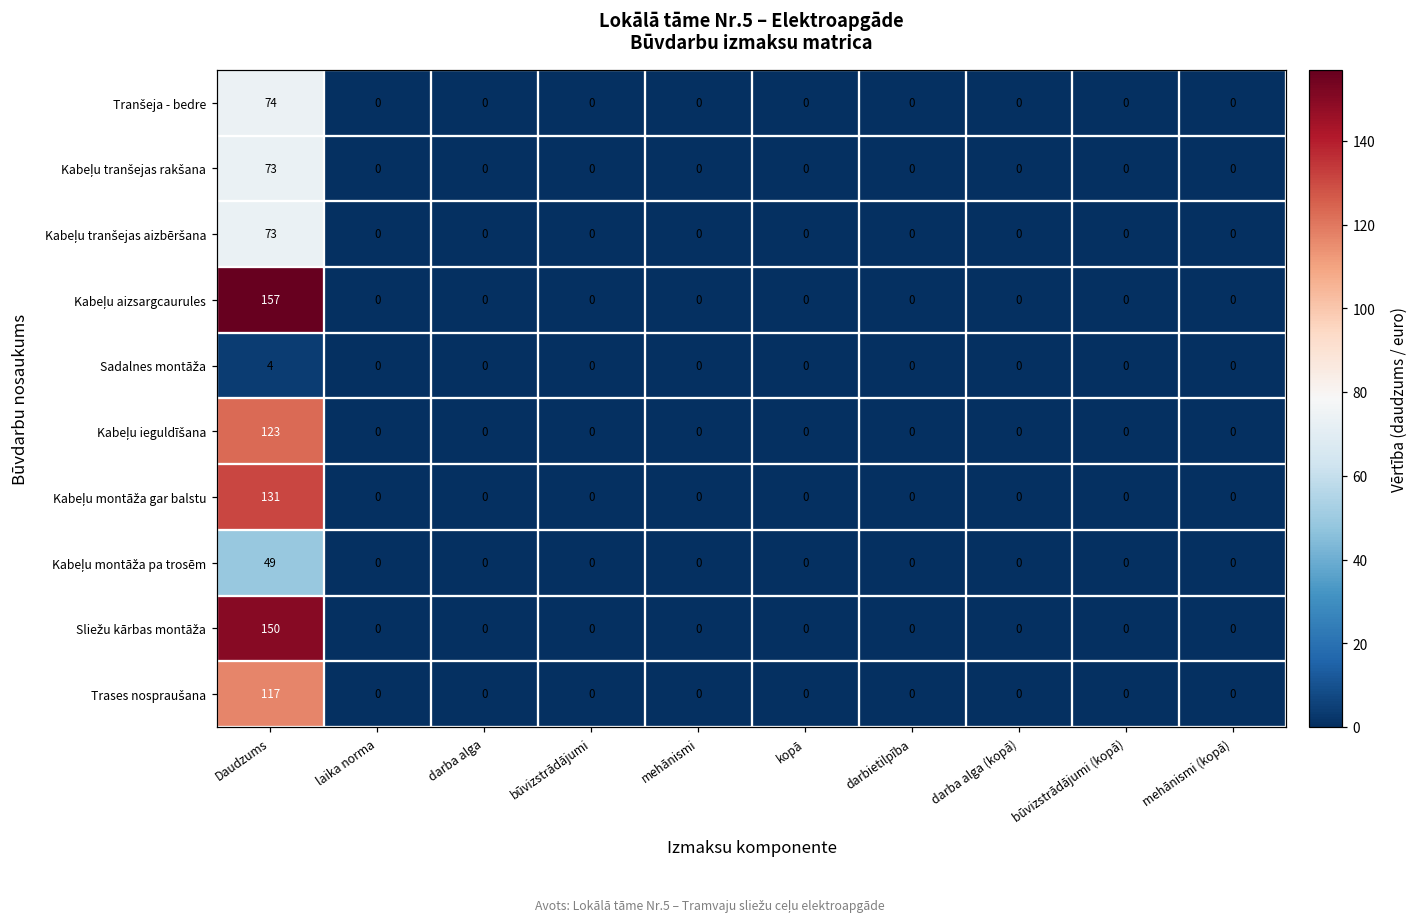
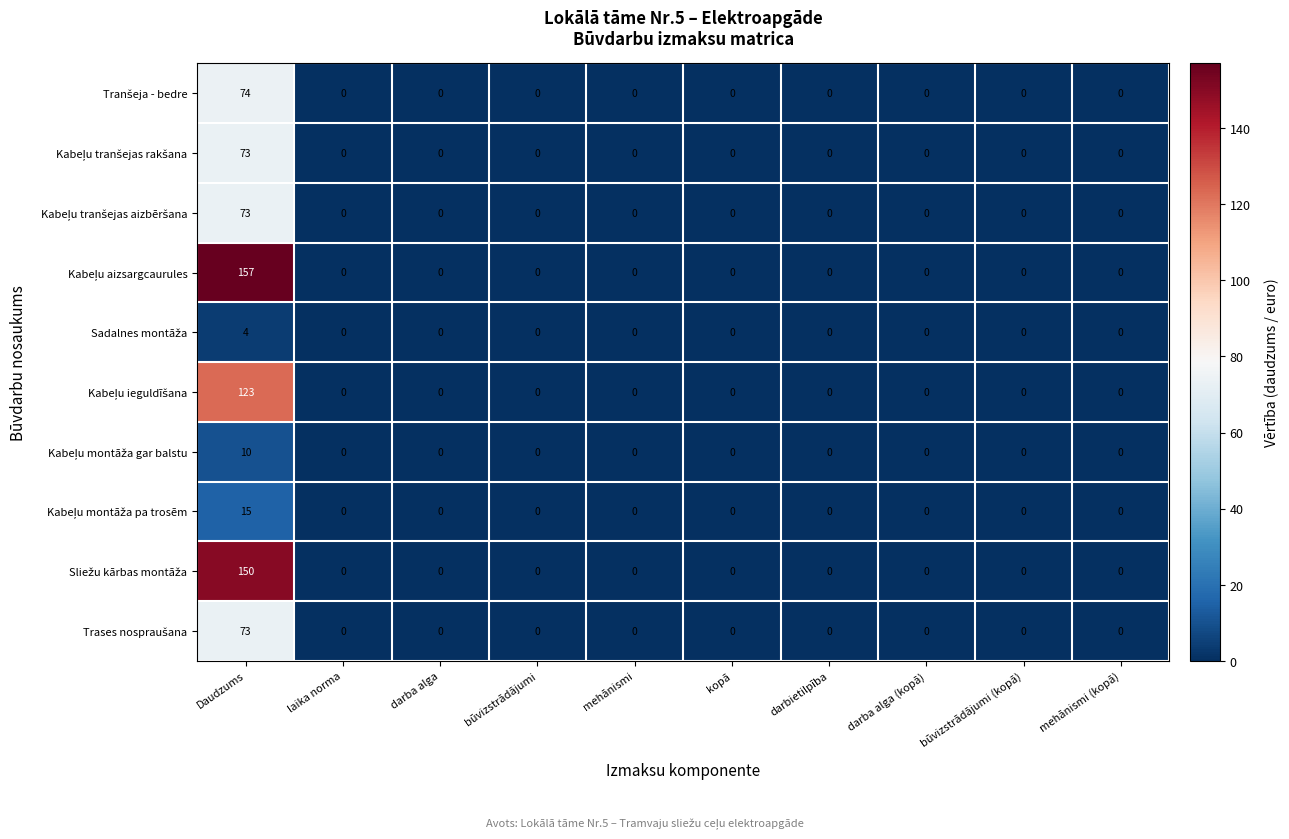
  {
    "Tranšeja - bedre": {
      "Daudzums": 74,
      "laika norma": 0,
      "darba alga": 0,
      "būvizstrādājumi": 0,
      "mehānismi": 0,
      "kopā": 0,
      "darbietilpība": 0,
      "darba alga (kopā)": 0,
      "būvizstrādājumi (kopā)": 0,
      "mehānismi (kopā)": 0
    },
    "Kabeļu tranšejas rakšana": {
      "Daudzums": 73,
      "laika norma": 0,
      "darba alga": 0,
      "būvizstrādājumi": 0,
      "mehānismi": 0,
      "kopā": 0,
      "darbietilpība": 0,
      "darba alga (kopā)": 0,
      "būvizstrādājumi (kopā)": 0,
      "mehānismi (kopā)": 0
    },
    "Kabeļu tranšejas aizbēršana": {
      "Daudzums": 73,
      "laika norma": 0,
      "darba alga": 0,
      "būvizstrādājumi": 0,
      "mehānismi": 0,
      "kopā": 0,
      "darbietilpība": 0,
      "darba alga (kopā)": 0,
      "būvizstrādājumi (kopā)": 0,
      "mehānismi (kopā)": 0
    },
    "Kabeļu aizsargcaurules": {
      "Daudzums": 157,
      "laika norma": 0,
      "darba alga": 0,
      "būvizstrādājumi": 0,
      "mehānismi": 0,
      "kopā": 0,
      "darbietilpība": 0,
      "darba alga (kopā)": 0,
      "būvizstrādājumi (kopā)": 0,
      "mehānismi (kopā)": 0
    },
    "Sadalnes montāža": {
      "Daudzums": 4,
      "laika norma": 0,
      "darba alga": 0,
      "būvizstrādājumi": 0,
      "mehānismi": 0,
      "kopā": 0,
      "darbietilpība": 0,
      "darba alga (kopā)": 0,
      "būvizstrādājumi (kopā)": 0,
      "mehānismi (kopā)": 0
    },
    "Kabeļu ieguldīšana": {
      "Daudzums": 123,
      "laika norma": 0,
      "darba alga": 0,
      "būvizstrādājumi": 0,
      "mehānismi": 0,
      "kopā": 0,
      "darbietilpība": 0,
      "darba alga (kopā)": 0,
      "būvizstrādājumi (kopā)": 0,
      "mehānismi (kopā)": 0
    },
    "Kabeļu montāža gar balstu": {
-     "Daudzums": 131,
+     "Daudzums": 10,
      "laika norma": 0,
      "darba alga": 0,
      "būvizstrādājumi": 0,
      "mehānismi": 0,
      "kopā": 0,
      "darbietilpība": 0,
      "darba alga (kopā)": 0,
      "būvizstrādājumi (kopā)": 0,
      "mehānismi (kopā)": 0
    },
    "Kabeļu montāža pa trosēm": {
-     "Daudzums": 49,
+     "Daudzums": 15,
      "laika norma": 0,
      "darba alga": 0,
      "būvizstrādājumi": 0,
      "mehānismi": 0,
      "kopā": 0,
      "darbietilpība": 0,
      "darba alga (kopā)": 0,
      "būvizstrādājumi (kopā)": 0,
      "mehānismi (kopā)": 0
    },
    "Sliežu kārbas montāža": {
      "Daudzums": 150,
      "laika norma": 0,
      "darba alga": 0,
      "būvizstrādājumi": 0,
      "mehānismi": 0,
      "kopā": 0,
      "darbietilpība": 0,
      "darba alga (kopā)": 0,
      "būvizstrādājumi (kopā)": 0,
      "mehānismi (kopā)": 0
    },
    "Trases nospraušana": {
-     "Daudzums": 117,
+     "Daudzums": 73,
      "laika norma": 0,
      "darba alga": 0,
      "būvizstrādājumi": 0,
      "mehānismi": 0,
      "kopā": 0,
      "darbietilpība": 0,
      "darba alga (kopā)": 0,
      "būvizstrādājumi (kopā)": 0,
      "mehānismi (kopā)": 0
    }
  }
